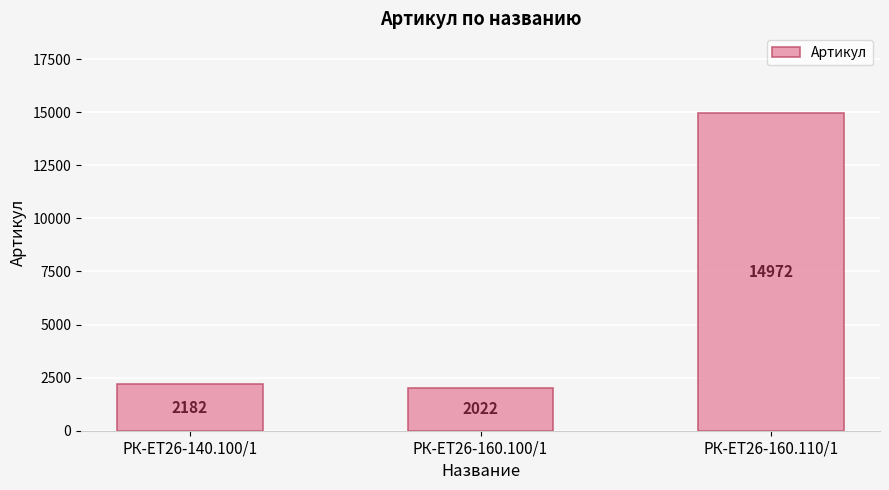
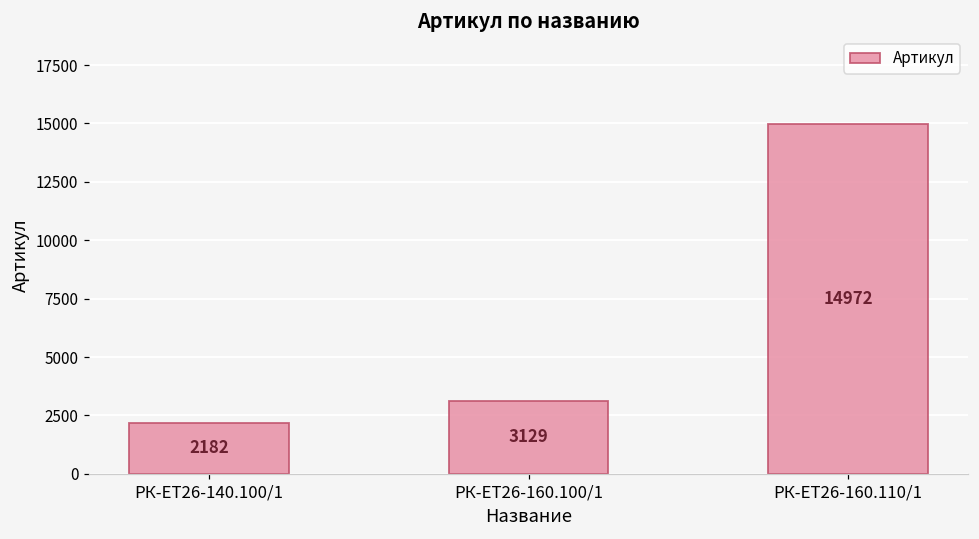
  {
    "РК-ЕТ26-140.100/1": 2182,
-   "РК-ЕТ26-160.100/1": 2022,
+   "РК-ЕТ26-160.100/1": 3129,
    "РК-ЕТ26-160.110/1": 14972
  }
